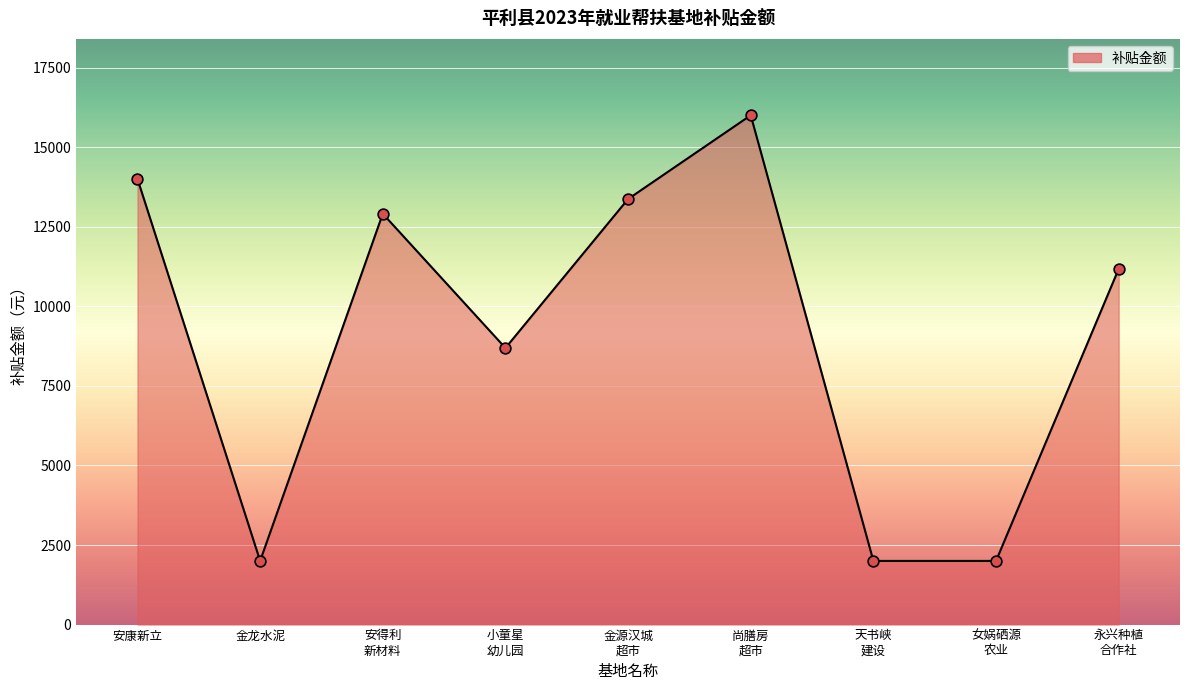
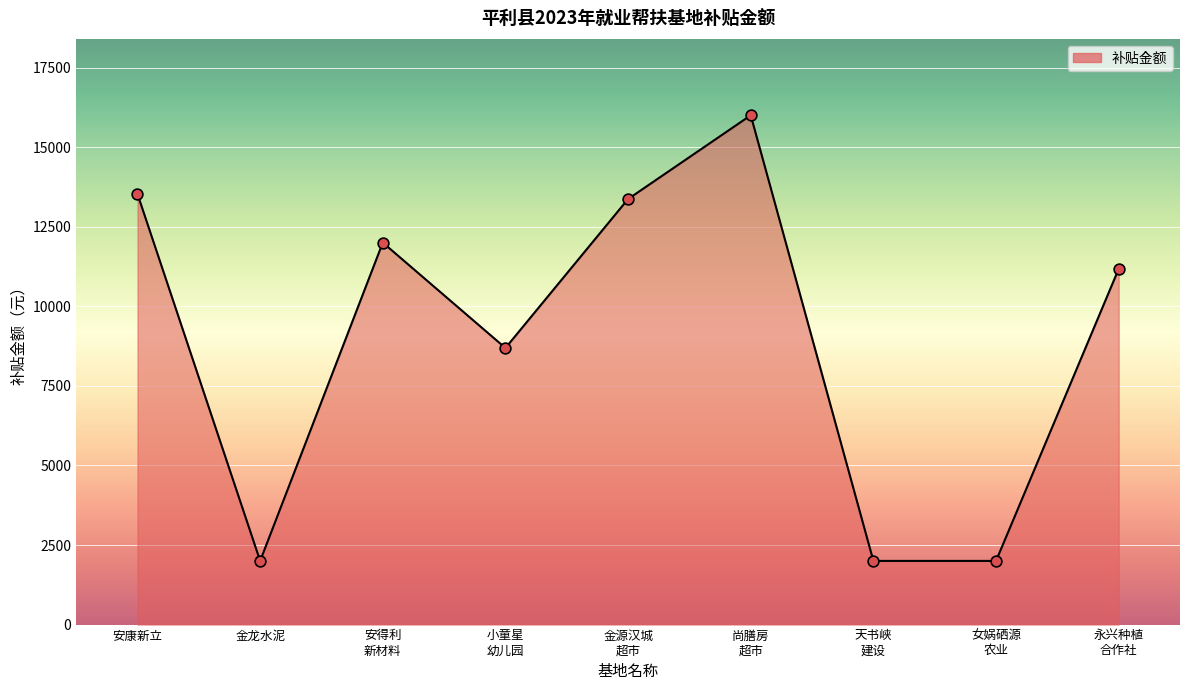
  {
-   "安康新立": 14000,
+   "安康新立": 13500,
    "金龙水泥": 2000,
-   "安得利 新材料": 12900,
+   "安得利 新材料": 12000,
    "小童星 幼儿园": 8700,
    "金源汉城 超市": 13400,
    "尚膳房 超市": 16000,
    "天书峡 建设": 2000,
    "女娲硒源 农业": 2000,
    "永兴种植 合作社": 11200
  }
